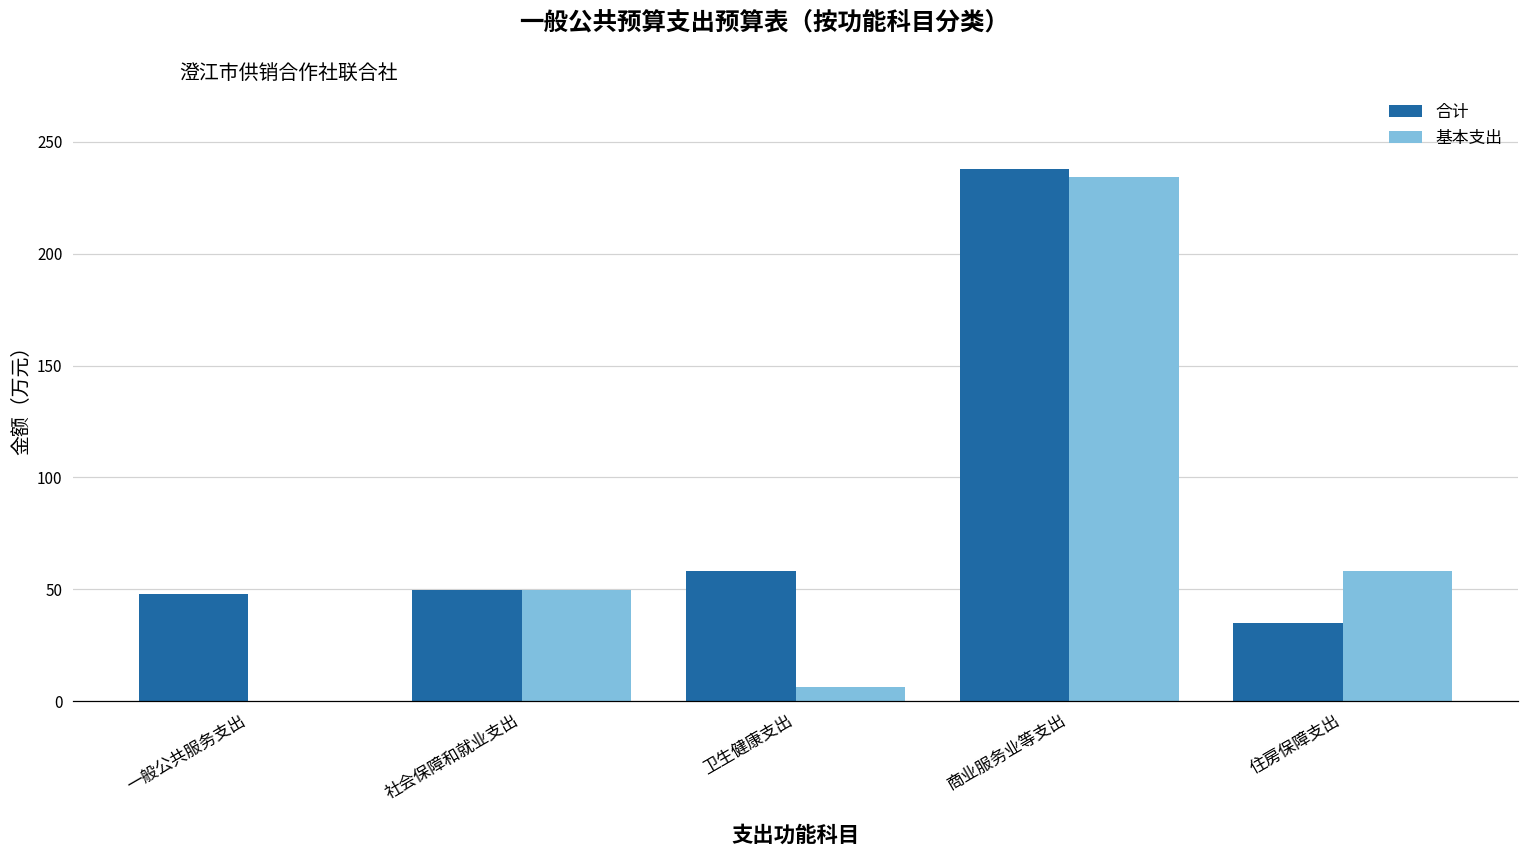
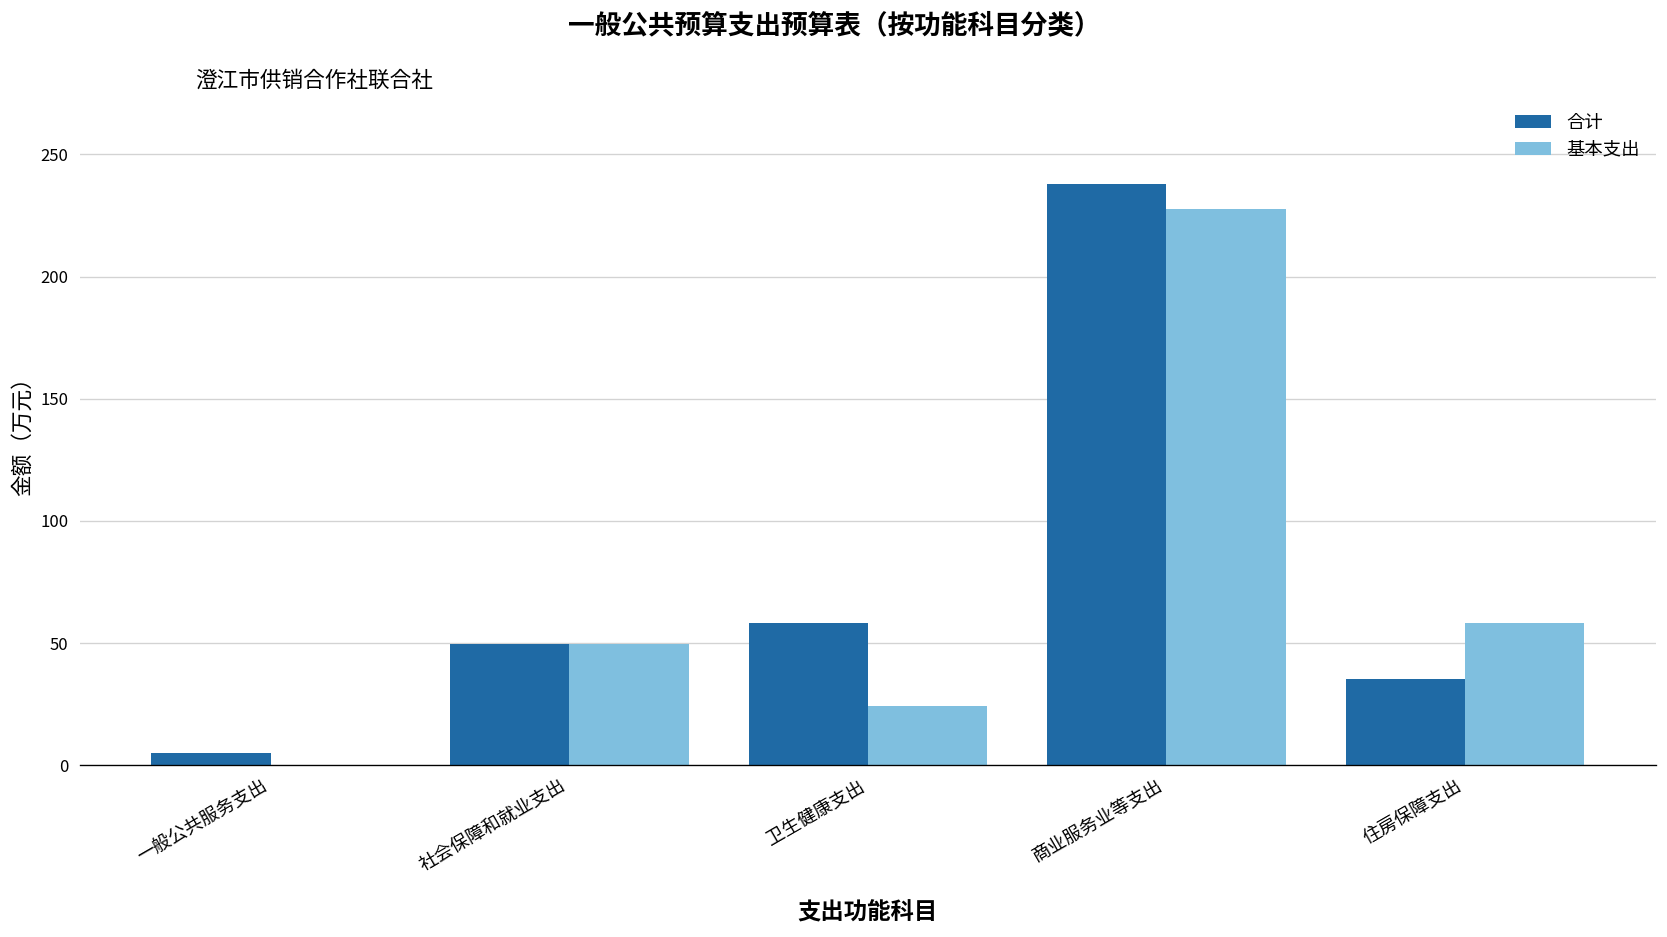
  {
    "合计": {
-     "一般公共服务支出": 48,
+     "一般公共服务支出": 5,
      "社会保障和就业支出": 50,
      "卫生健康支出": 58,
      "商业服务业等支出": 238,
      "住房保障支出": 35
    },
    "基本支出": {
      "一般公共服务支出": 0,
      "社会保障和就业支出": 50,
-     "卫生健康支出": 7,
-     "商业服务业等支出": 234,
+     "卫生健康支出": 24,
+     "商业服务业等支出": 228,
      "住房保障支出": 58
    }
  }
